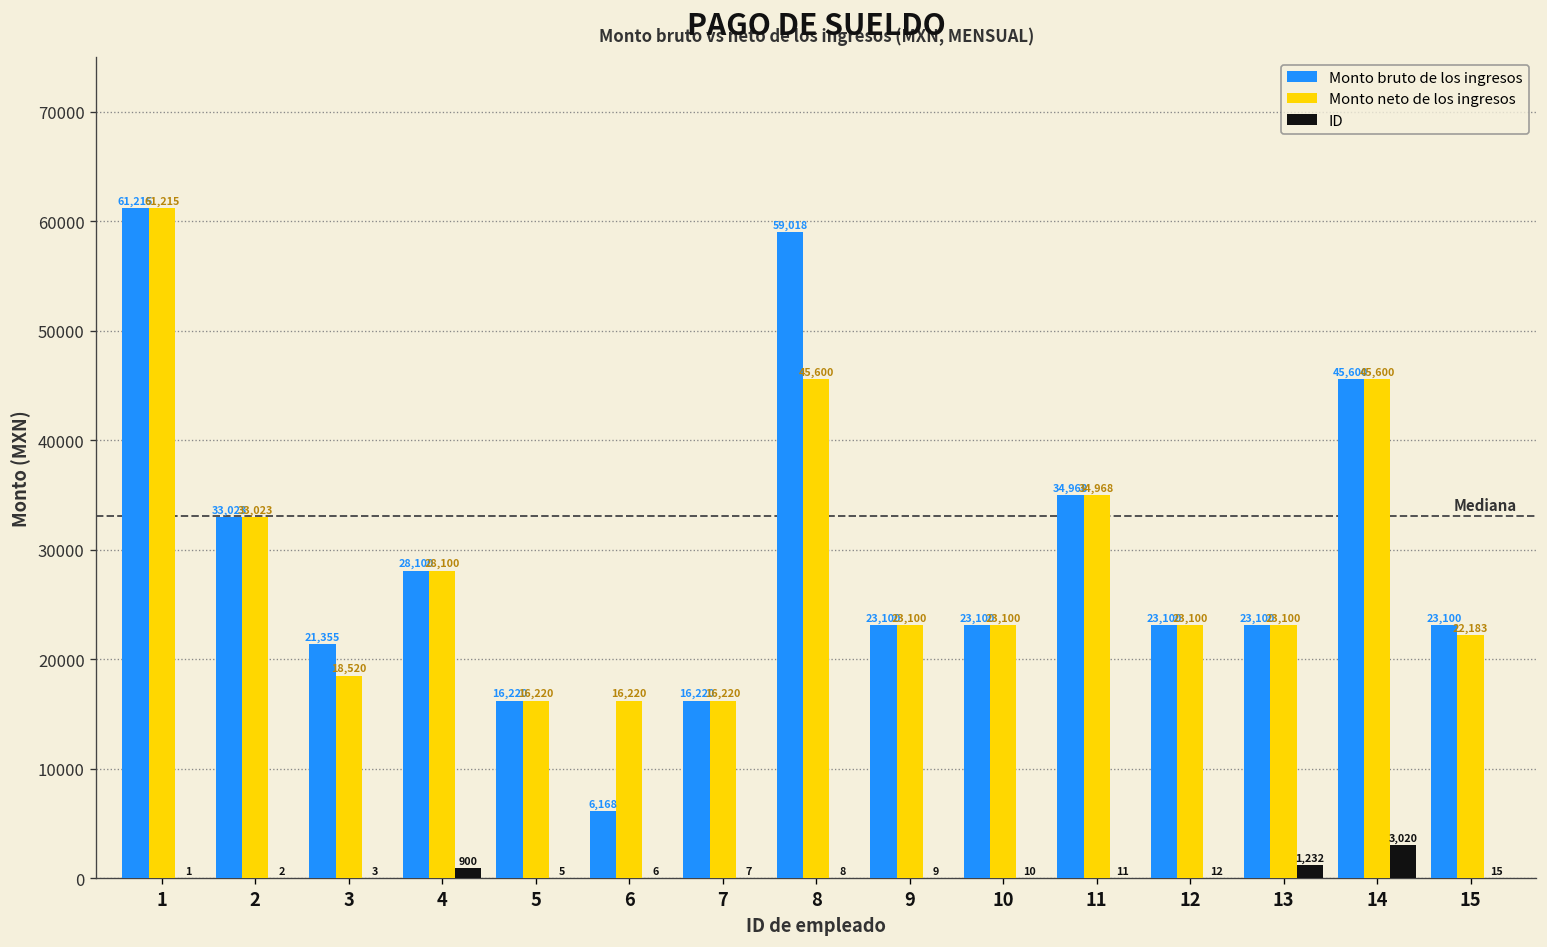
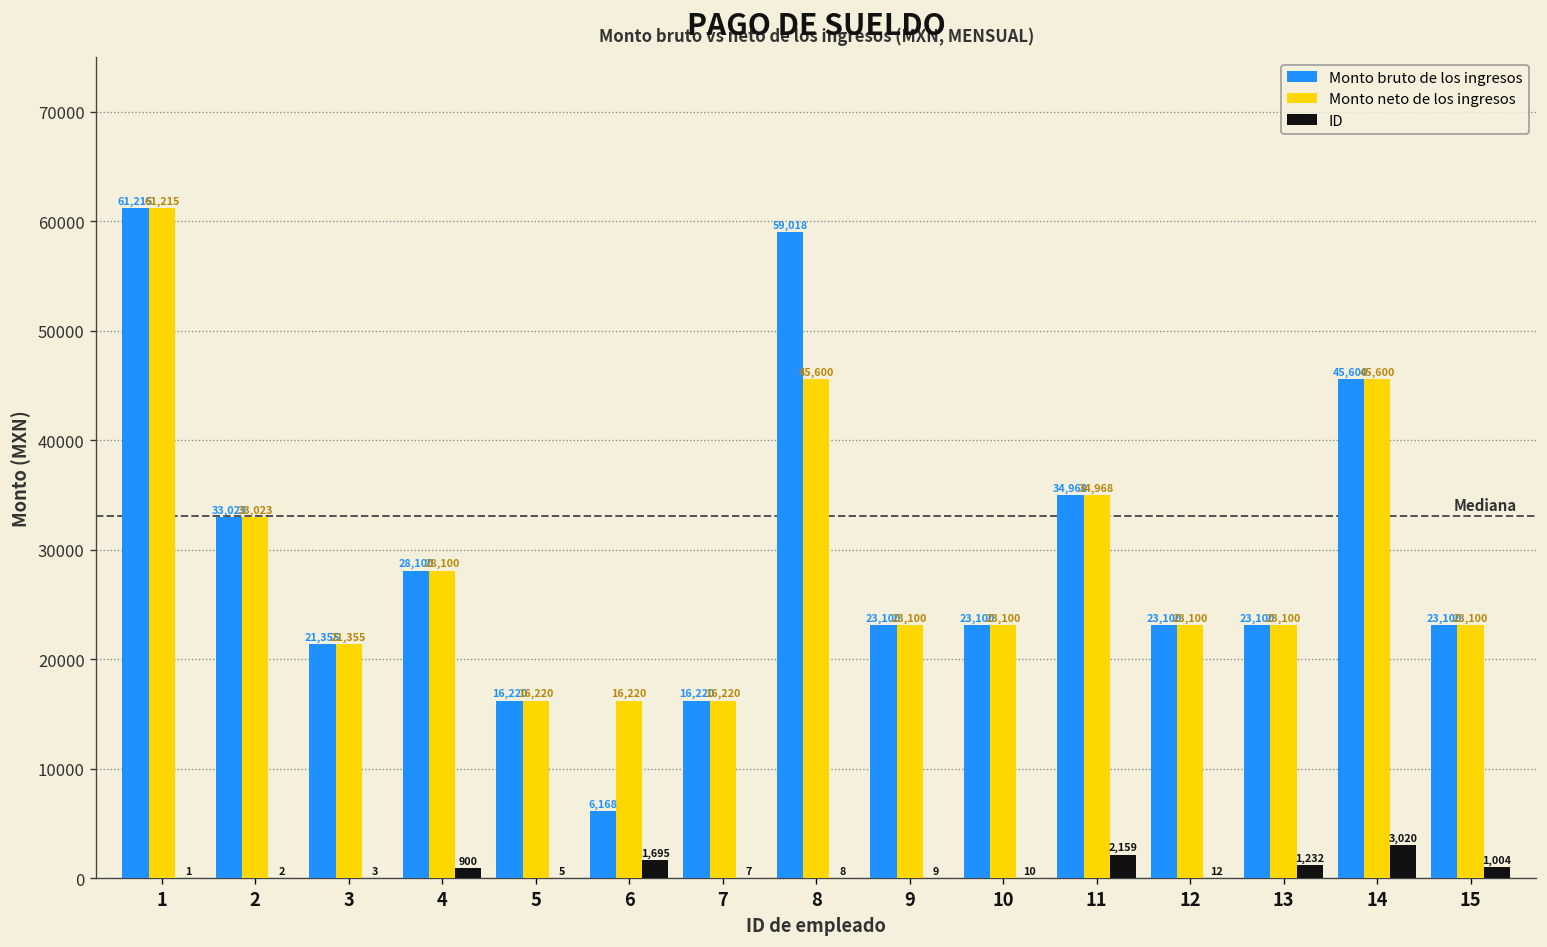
  {
    "Monto bruto de los ingresos": {
      "6": "6,168",
      "8": "59,018"
    },
    "Monto neto de los ingresos": {
-     "3": "18,520",
+     "3": "21,355",
      "6": "16,220",
      "8": "45,600",
-     "15": "22,183"
+     "15": "23,100"
    },
    "ID": {
      "1": "1",
      "2": "2",
      "3": "3",
      "4": "900",
      "5": "5",
-     "6": "6",
+     "6": "1,695",
      "7": "7",
      "8": "8",
      "9": "9",
      "10": "10",
-     "11": "11",
+     "11": "2,159",
      "12": "12",
      "13": "1,232",
      "14": "3,020",
-     "15": "15"
+     "15": "1,004"
    }
  }
